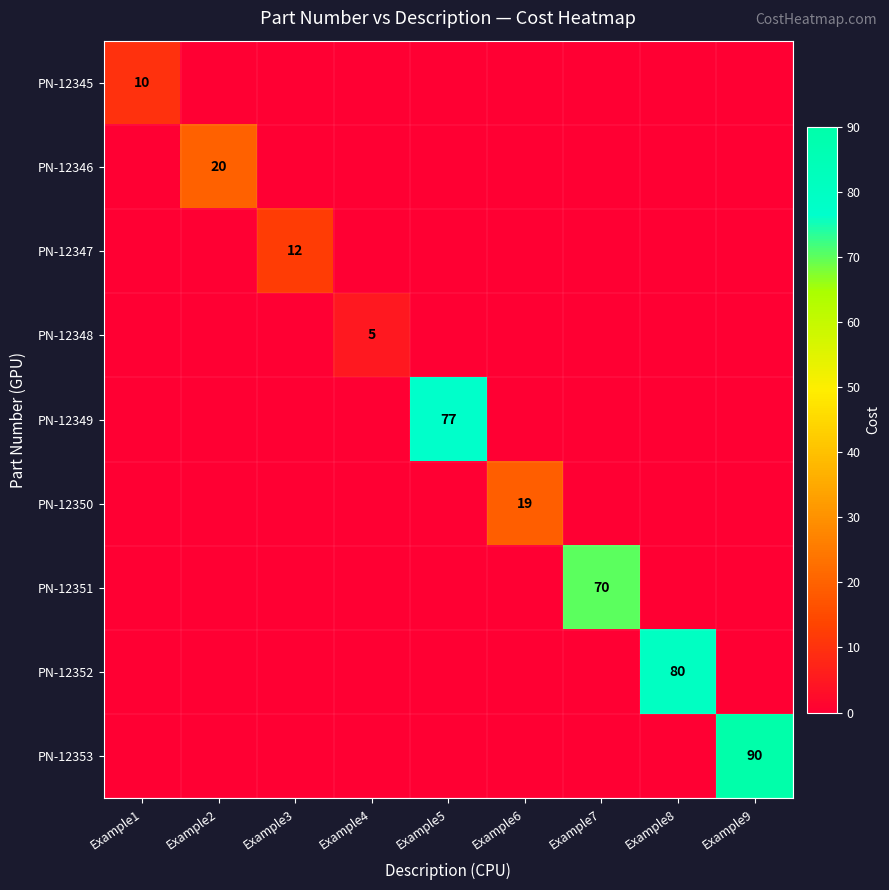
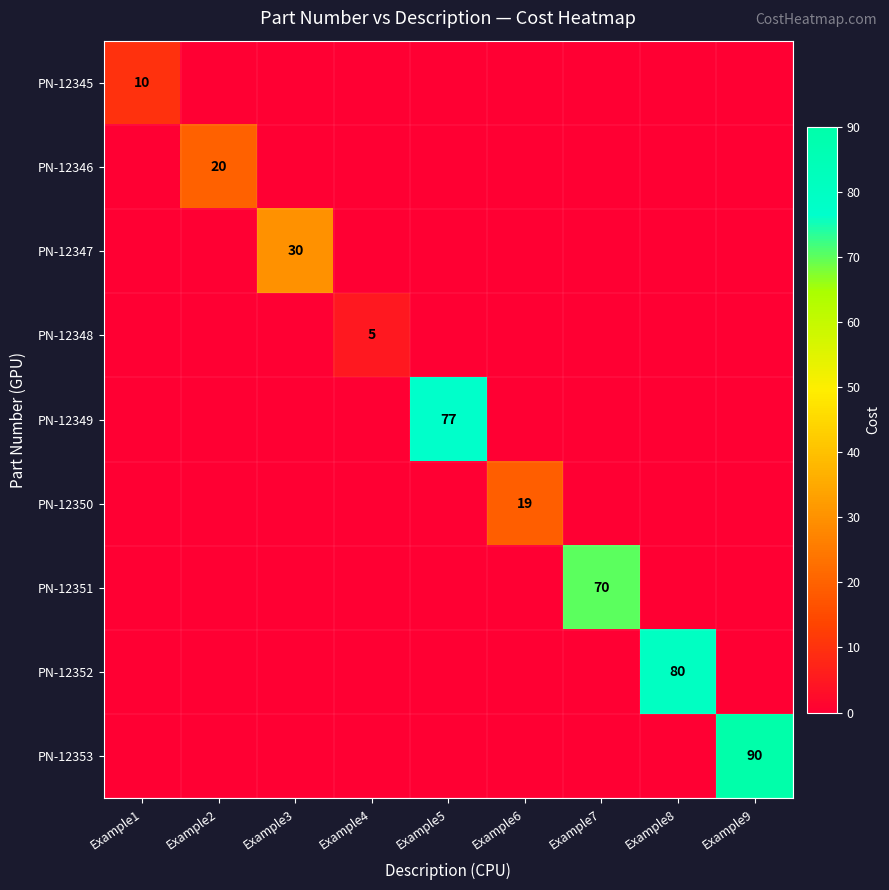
  {
    "PN-12345": {
      "Example1": 10
    },
    "PN-12346": {
      "Example2": 20
    },
    "PN-12347": {
-     "Example3": 12
+     "Example3": 30
    },
    "PN-12348": {
      "Example4": 5
    },
    "PN-12349": {
      "Example5": 77
    },
    "PN-12350": {
      "Example6": 19
    },
    "PN-12351": {
      "Example7": 70
    },
    "PN-12352": {
      "Example8": 80
    },
    "PN-12353": {
      "Example9": 90
    }
  }
